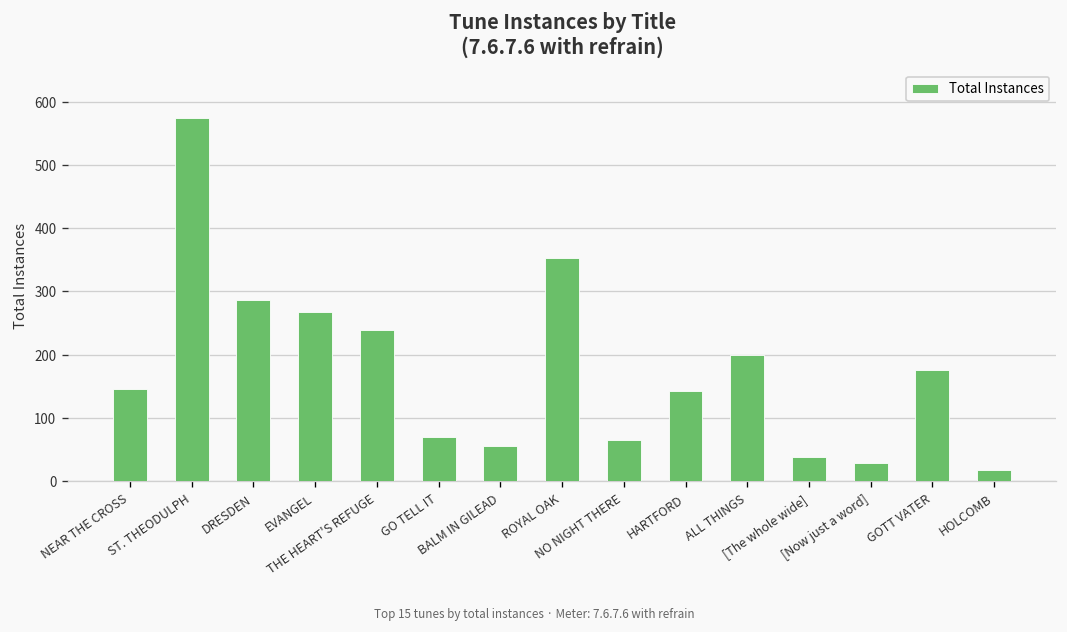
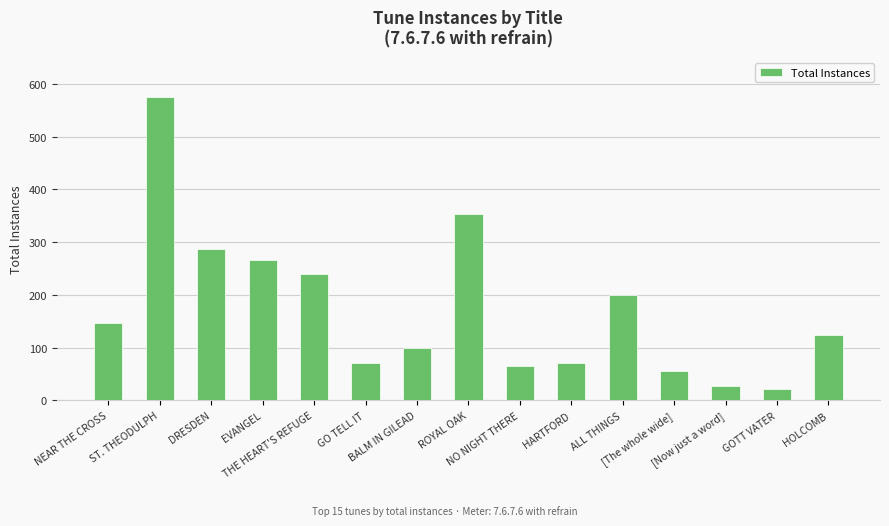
  {
    "NEAR THE CROSS": 150,
    "ST. THEODULPH": 580,
    "DRESDEN": 290,
    "EVANGEL": 270,
    "THE HEART'S REFUGE": 240,
    "GO TELL IT": 70,
-   "BALM IN GILEAD": 60,
+   "BALM IN GILEAD": 100,
    "ROYAL OAK": 350,
    "NO NIGHT THERE": 70,
-   "HARTFORD": 140,
+   "HARTFORD": 70,
    "ALL THINGS": 200,
-   "[The whole wide]": 40,
+   "[The whole wide]": 60,
    "[Now just a word]": 30,
-   "GOTT VATER": 180,
-   "HOLCOMB": 20
+   "GOTT VATER": 20,
+   "HOLCOMB": 120
  }
